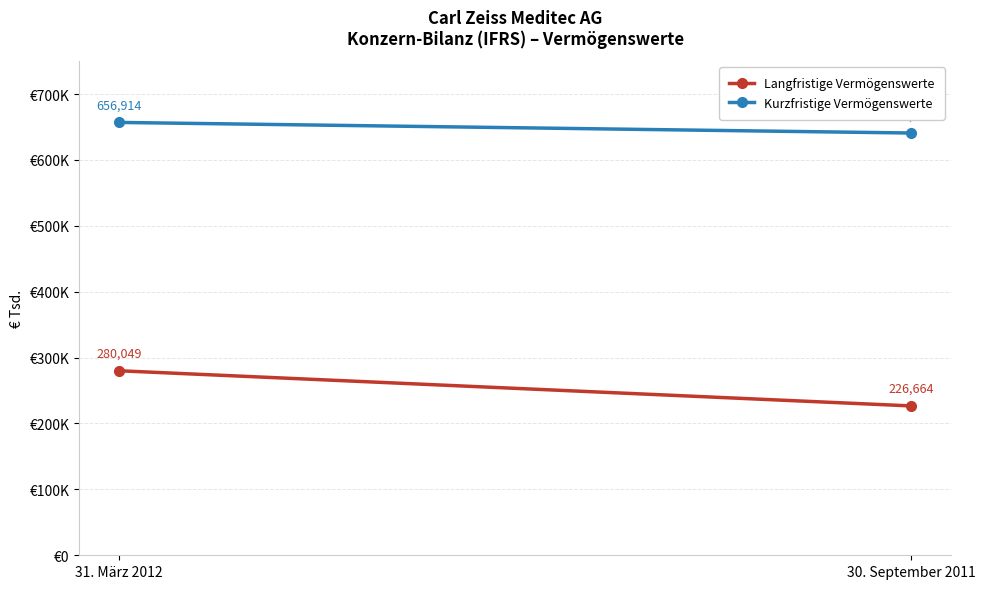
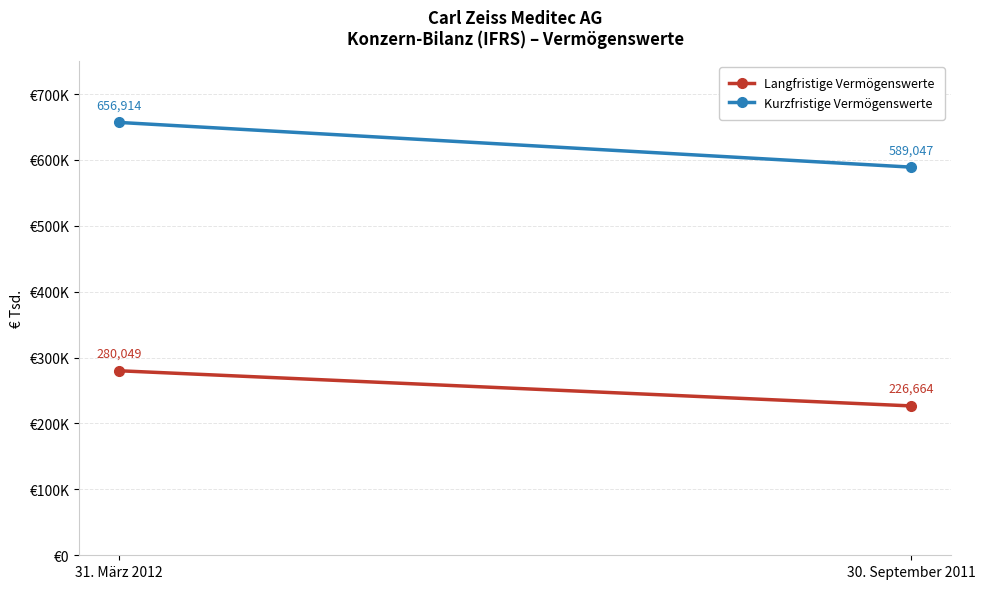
  {
    "Langfristige Vermögenswerte": {
      "31. März 2012": "280,049",
      "30. September 2011": "226,664"
    },
    "Kurzfristige Vermögenswerte": {
-     "30. September 2011": "€640000"
+     "30. September 2011": "€590000"
    }
  }
